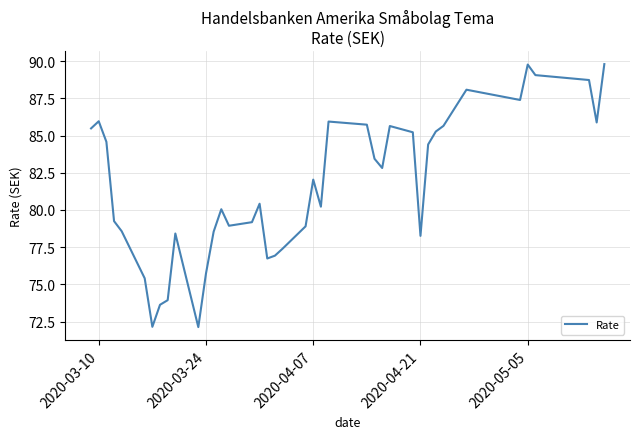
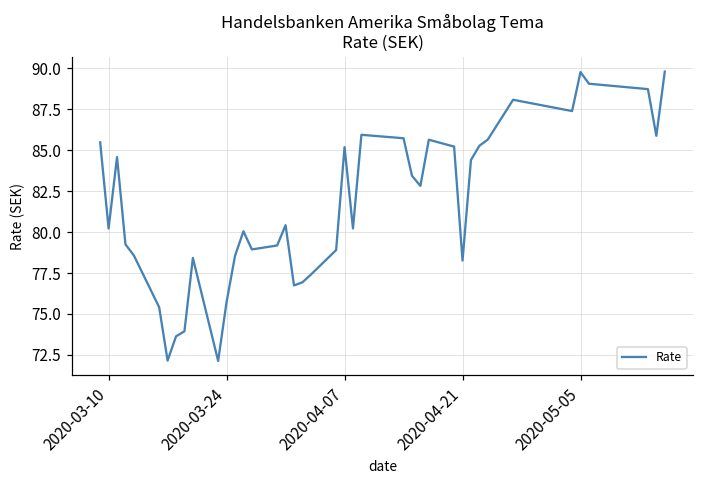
  {
-   "2020-03-10": 86.0,
+   "2020-03-10": 80.2,
    "2020-03-24": 75.7,
-   "2020-04-07": 82.0,
+   "2020-04-07": 85.2,
    "2020-04-21": 78.3,
    "2020-05-05": 89.8
  }
